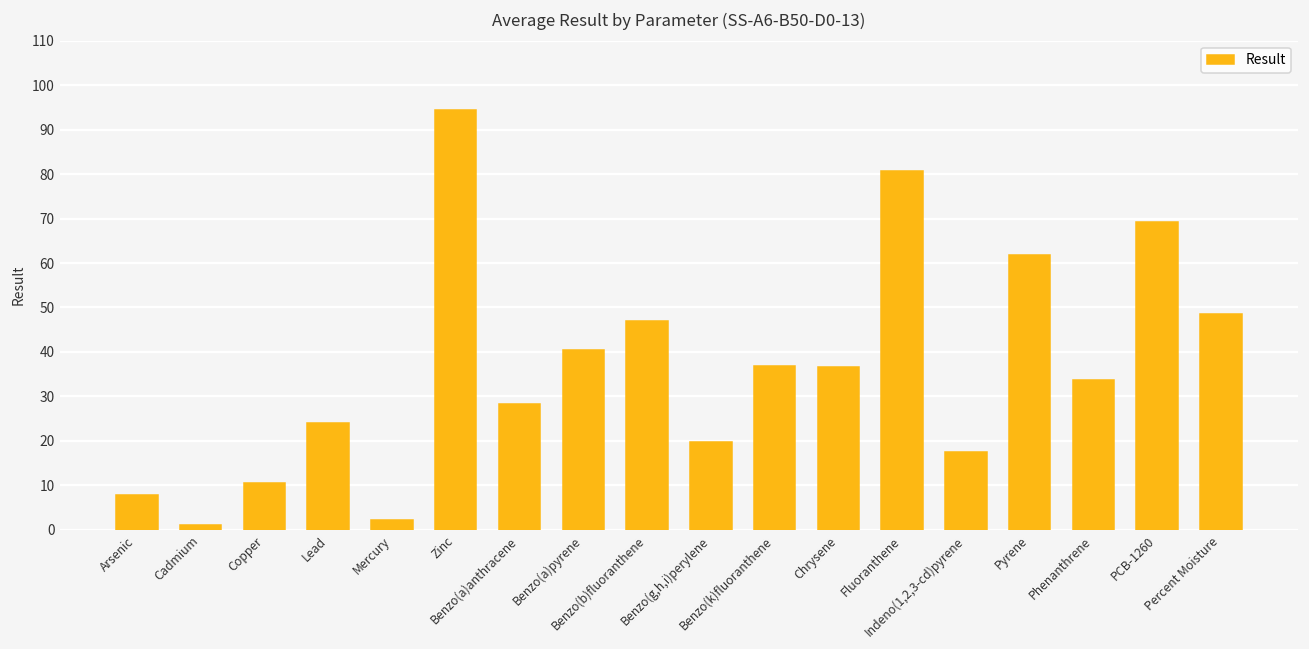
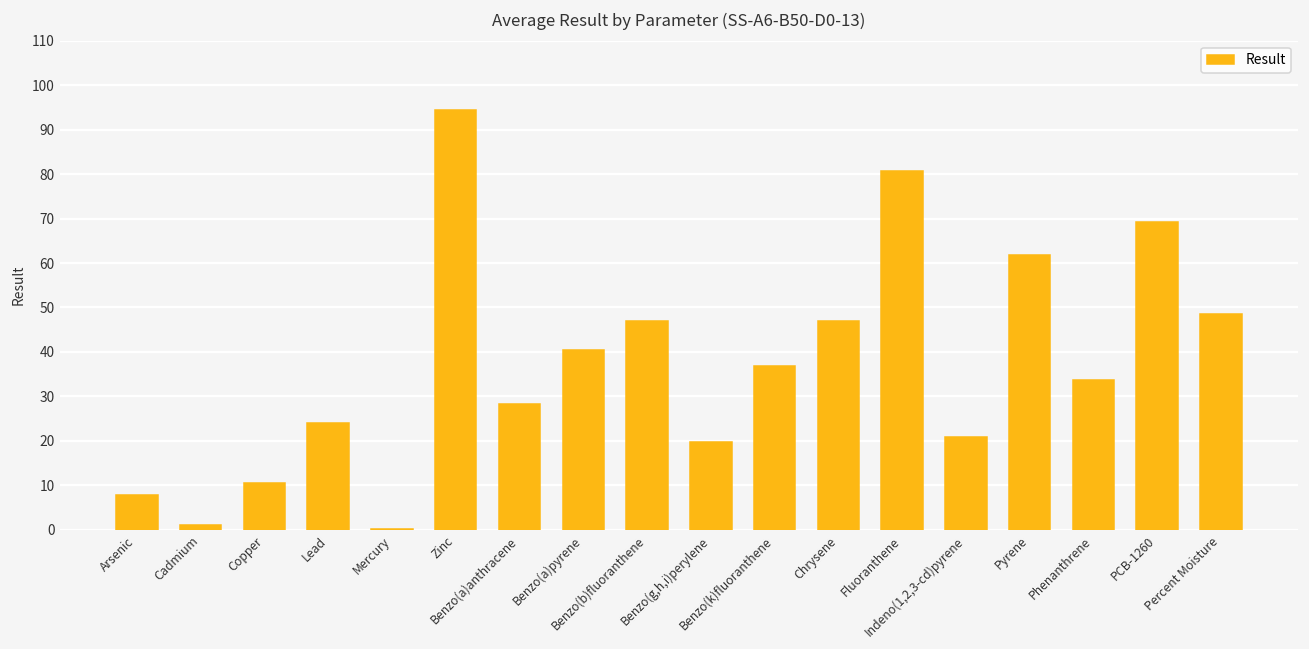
  {
    "Arsenic": 8,
    "Cadmium": 1,
    "Copper": 10,
    "Lead": 24,
-   "Mercury": 2,
+   "Mercury": 0,
    "Zinc": 94,
    "Benzo(a)anthracene": 28,
    "Benzo(a)pyrene": 41,
    "Benzo(b)fluoranthene": 47,
    "Benzo(g,h,i)perylene": 20,
    "Benzo(k)fluoranthene": 37,
-   "Chrysene": 37,
+   "Chrysene": 47,
    "Fluoranthene": 81,
-   "Indeno(1,2,3-cd)pyrene": 17,
+   "Indeno(1,2,3-cd)pyrene": 21,
    "Pyrene": 62,
    "Phenanthrene": 34,
    "PCB-1260": 69,
    "Percent Moisture": 49
  }
